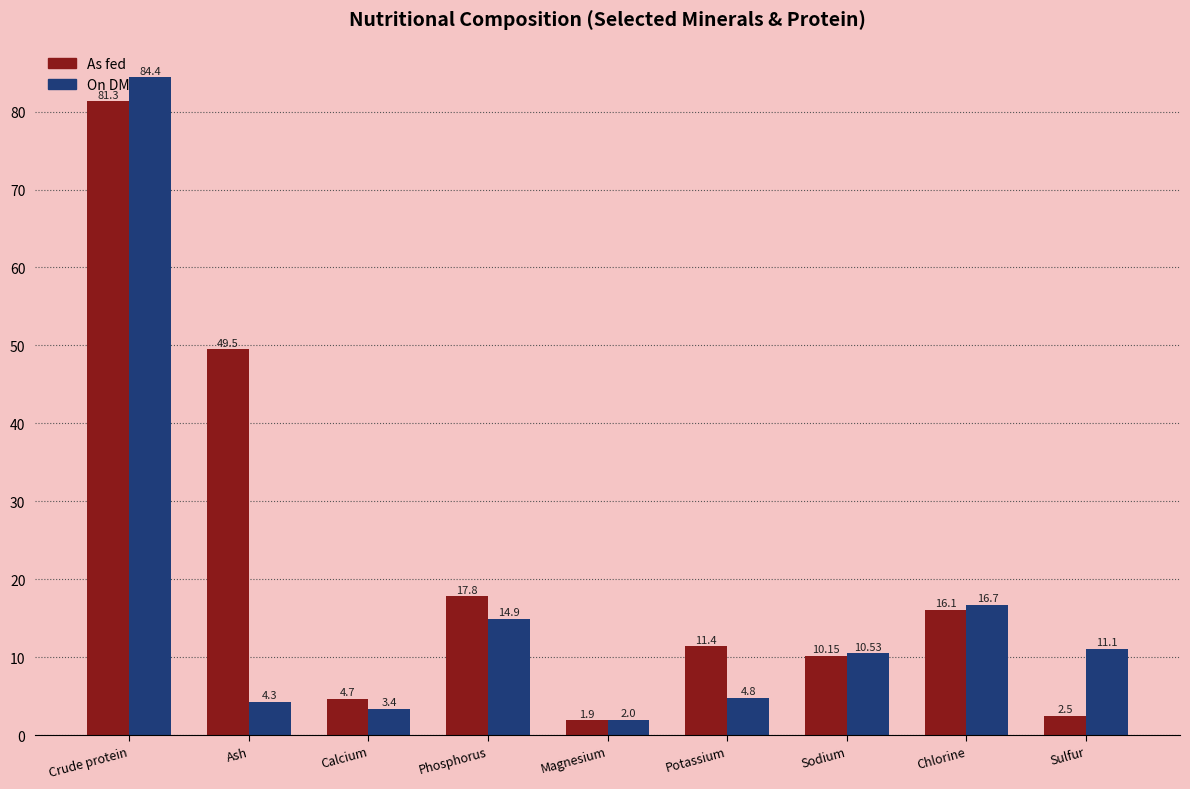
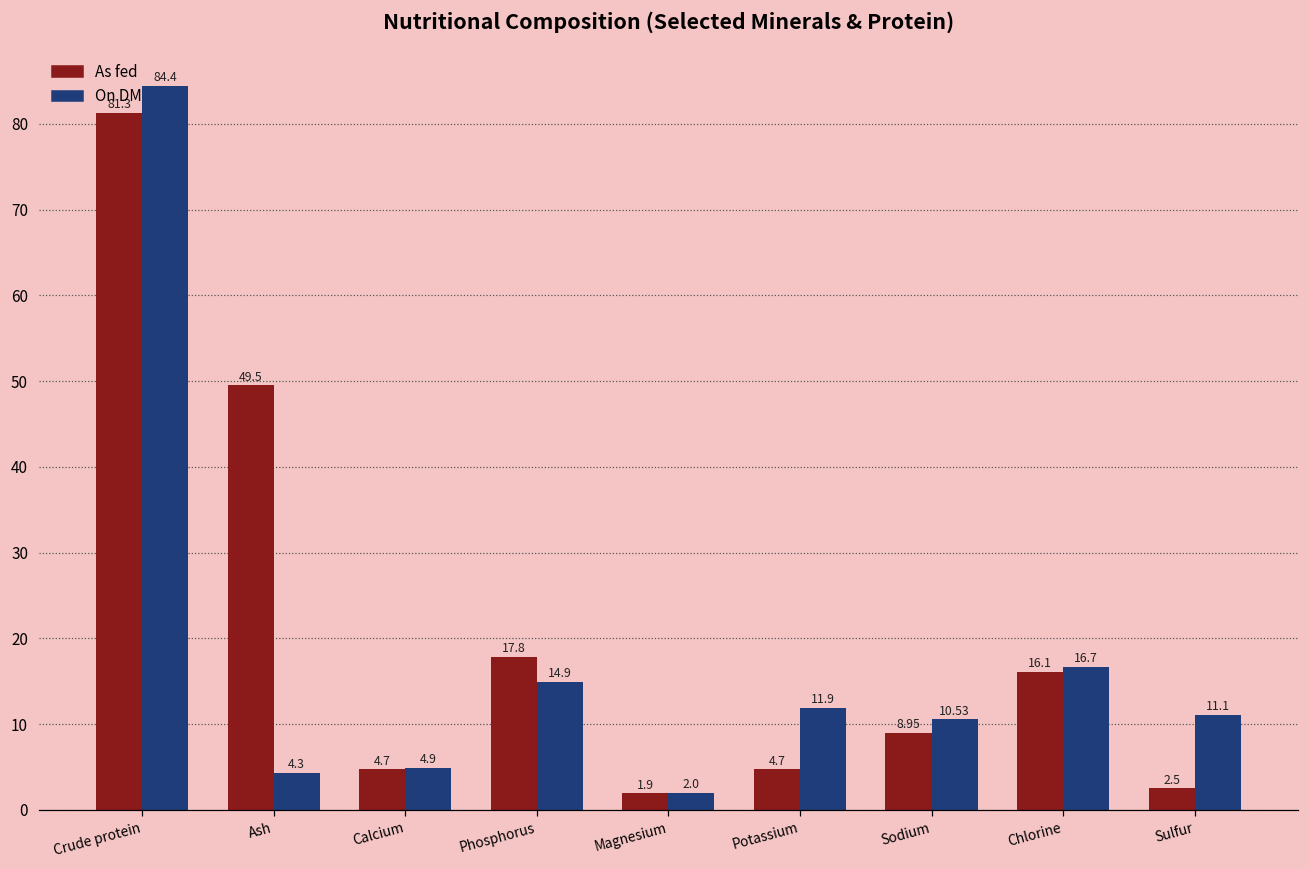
  {
    "As fed": {
      "Crude protein": 81.3,
      "Ash": 49.5,
      "Calcium": 4.7,
      "Phosphorus": 17.8,
      "Magnesium": 1.9,
-     "Potassium": 11.4,
-     "Sodium": 10.15,
+     "Potassium": 4.7,
+     "Sodium": 8.95,
      "Chlorine": 16.1,
      "Sulfur": 2.5
    },
    "On DM": {
      "Crude protein": 84.4,
      "Ash": 4.3,
-     "Calcium": 3.4,
+     "Calcium": 4.9,
      "Phosphorus": 14.9,
      "Magnesium": 2.0,
-     "Potassium": 4.8,
+     "Potassium": 11.9,
      "Sodium": 10.53,
      "Chlorine": 16.7,
      "Sulfur": 11.1
    }
  }
